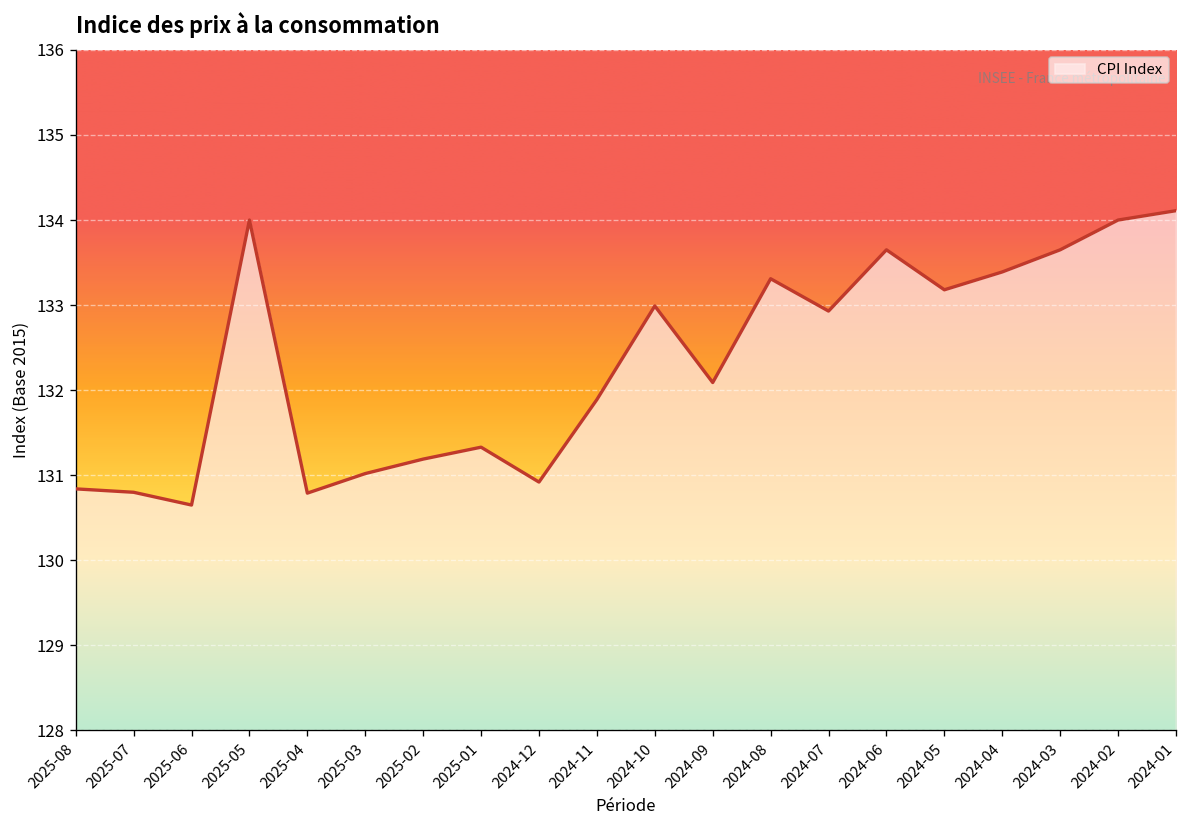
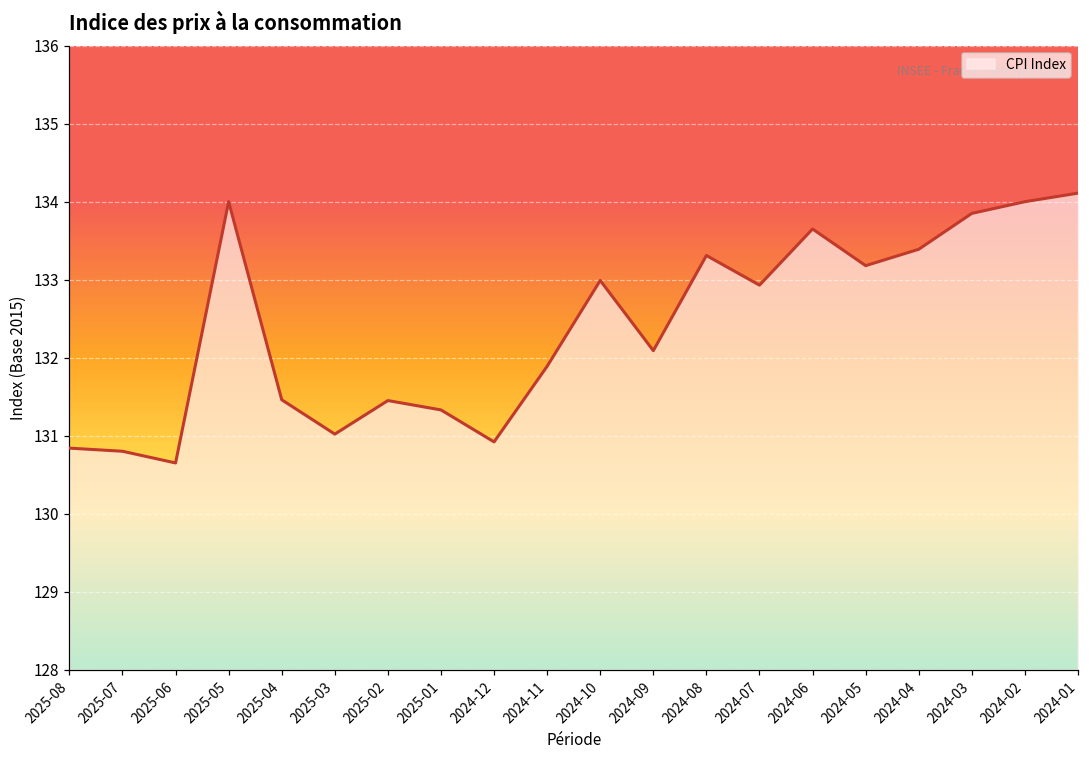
  {
    "2025-08": 130.8,
    "2025-07": 130.8,
    "2025-06": 130.7,
    "2025-05": 134.0,
-   "2025-04": 130.8,
+   "2025-04": 131.5,
    "2025-03": 131.0,
-   "2025-02": 131.2,
+   "2025-02": 131.5,
    "2025-01": 131.3,
    "2024-12": 130.9,
    "2024-11": 131.9,
    "2024-10": 133.0,
    "2024-09": 132.1,
    "2024-08": 133.3,
    "2024-07": 132.9,
    "2024-06": 133.7,
    "2024-05": 133.2,
    "2024-04": 133.4,
-   "2024-03": 133.7,
+   "2024-03": 133.9,
    "2024-02": 134.0,
    "2024-01": 134.1
  }
